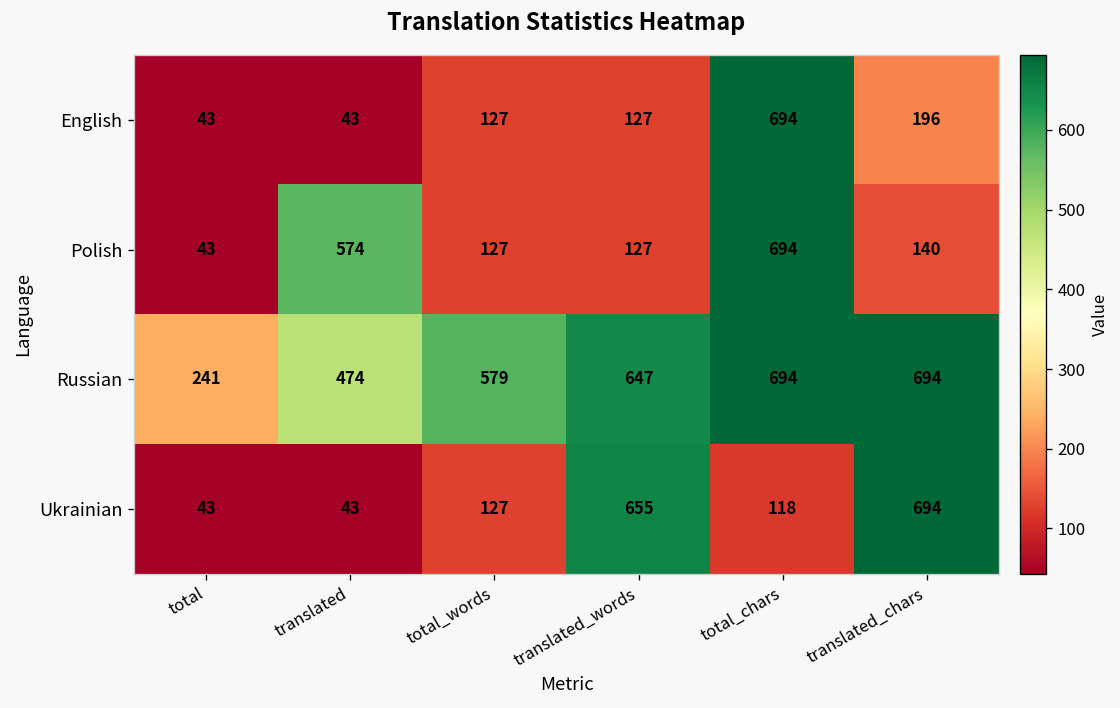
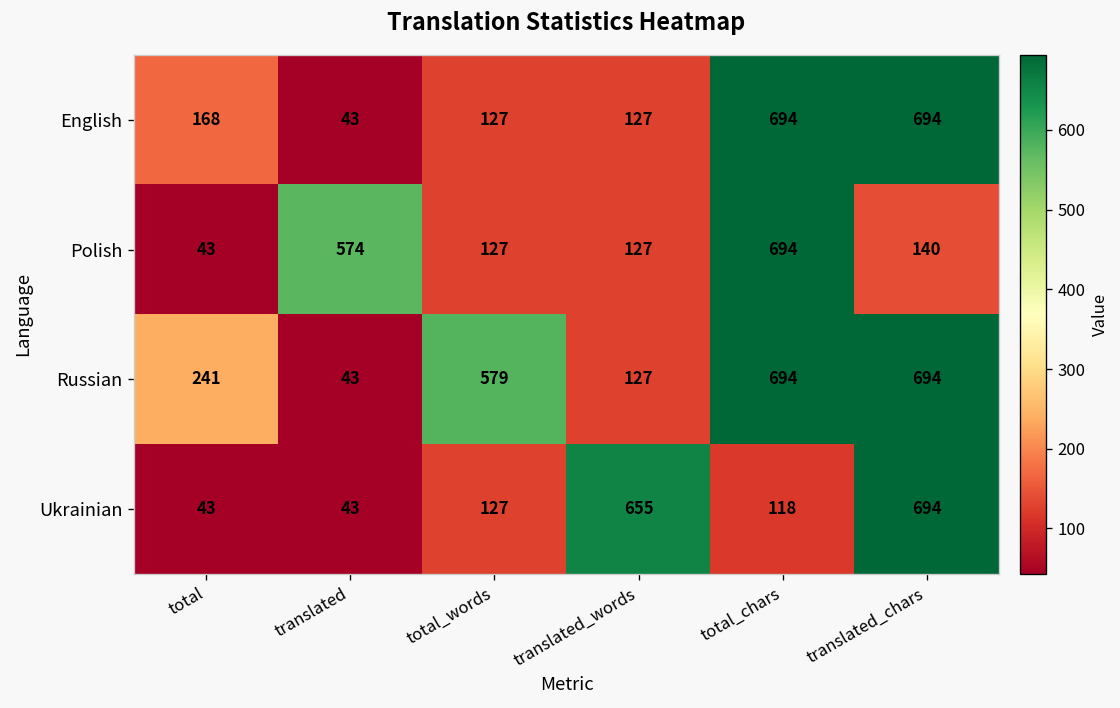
  {
    "English": {
-     "total": 43,
+     "total": 168,
      "translated": 43,
      "total_words": 127,
      "translated_words": 127,
      "total_chars": 694,
-     "translated_chars": 196
+     "translated_chars": 694
    },
    "Polish": {
      "total": 43,
      "translated": 574,
      "total_words": 127,
      "translated_words": 127,
      "total_chars": 694,
      "translated_chars": 140
    },
    "Russian": {
      "total": 241,
-     "translated": 474,
+     "translated": 43,
      "total_words": 579,
-     "translated_words": 647,
+     "translated_words": 127,
      "total_chars": 694,
      "translated_chars": 694
    },
    "Ukrainian": {
      "total": 43,
      "translated": 43,
      "total_words": 127,
      "translated_words": 655,
      "total_chars": 118,
      "translated_chars": 694
    }
  }
